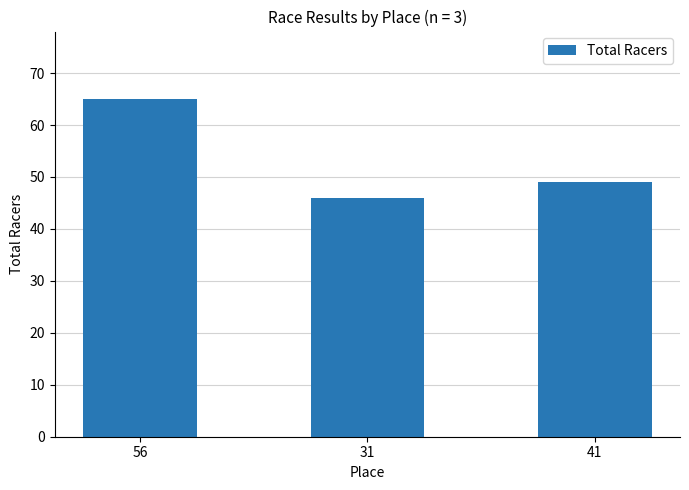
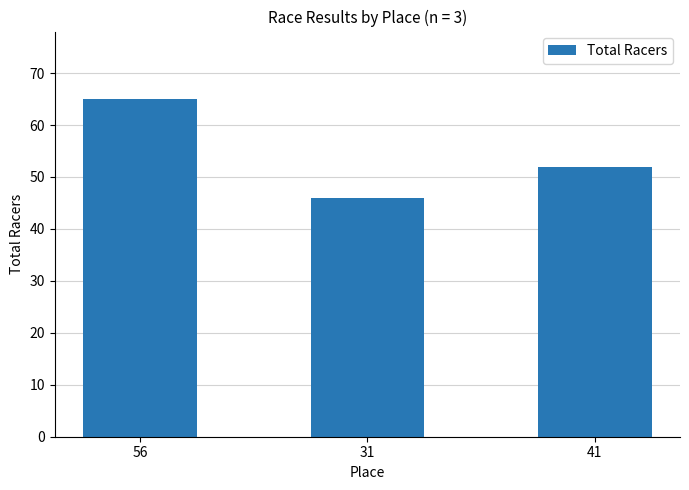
  {
    "56": 65,
    "31": 46,
-   "41": 49
+   "41": 52
  }
